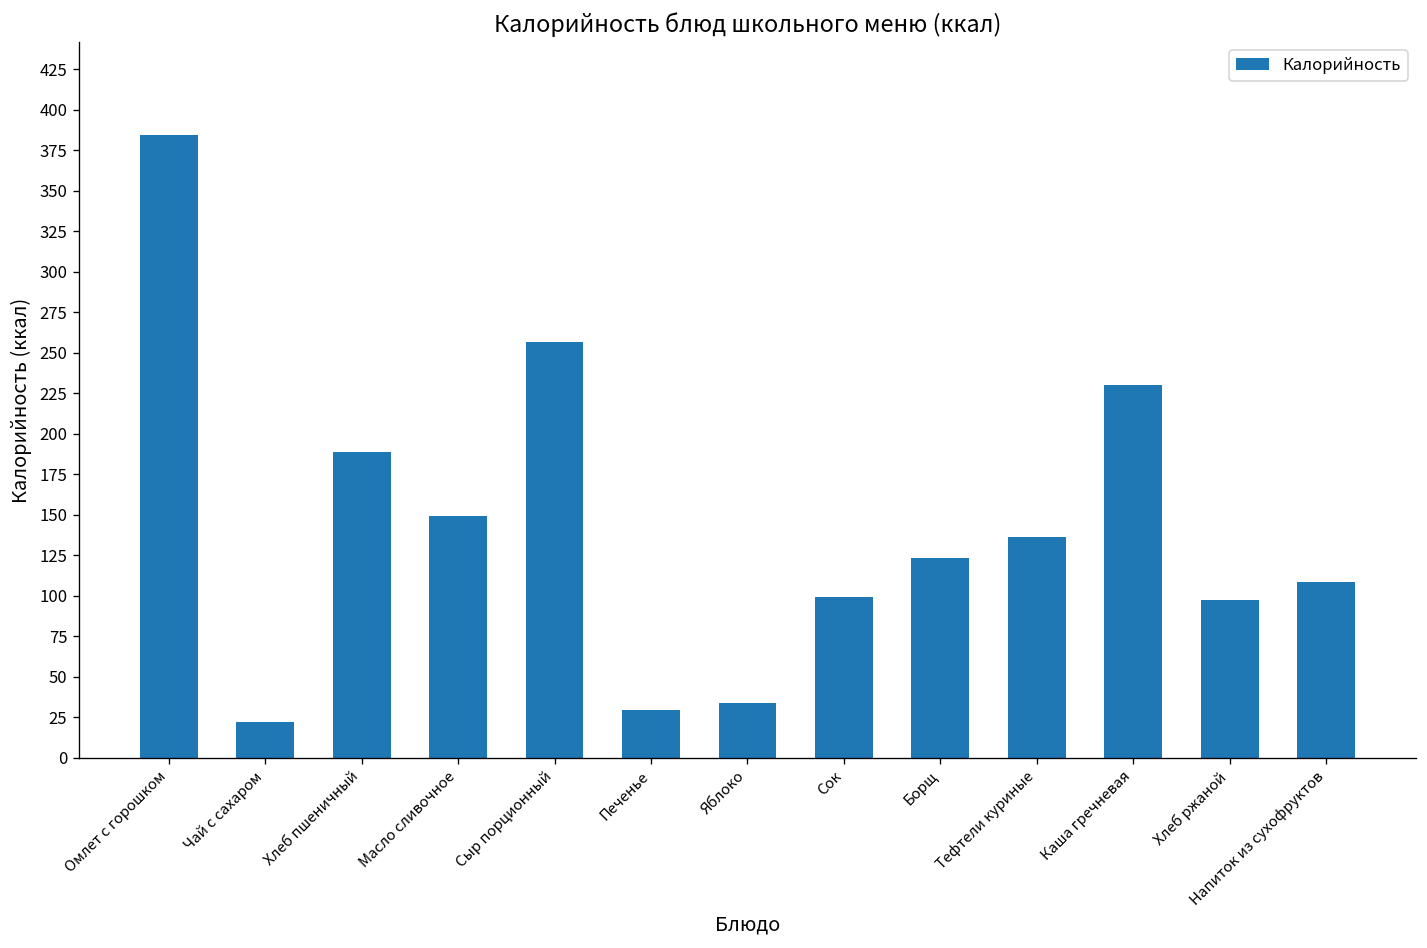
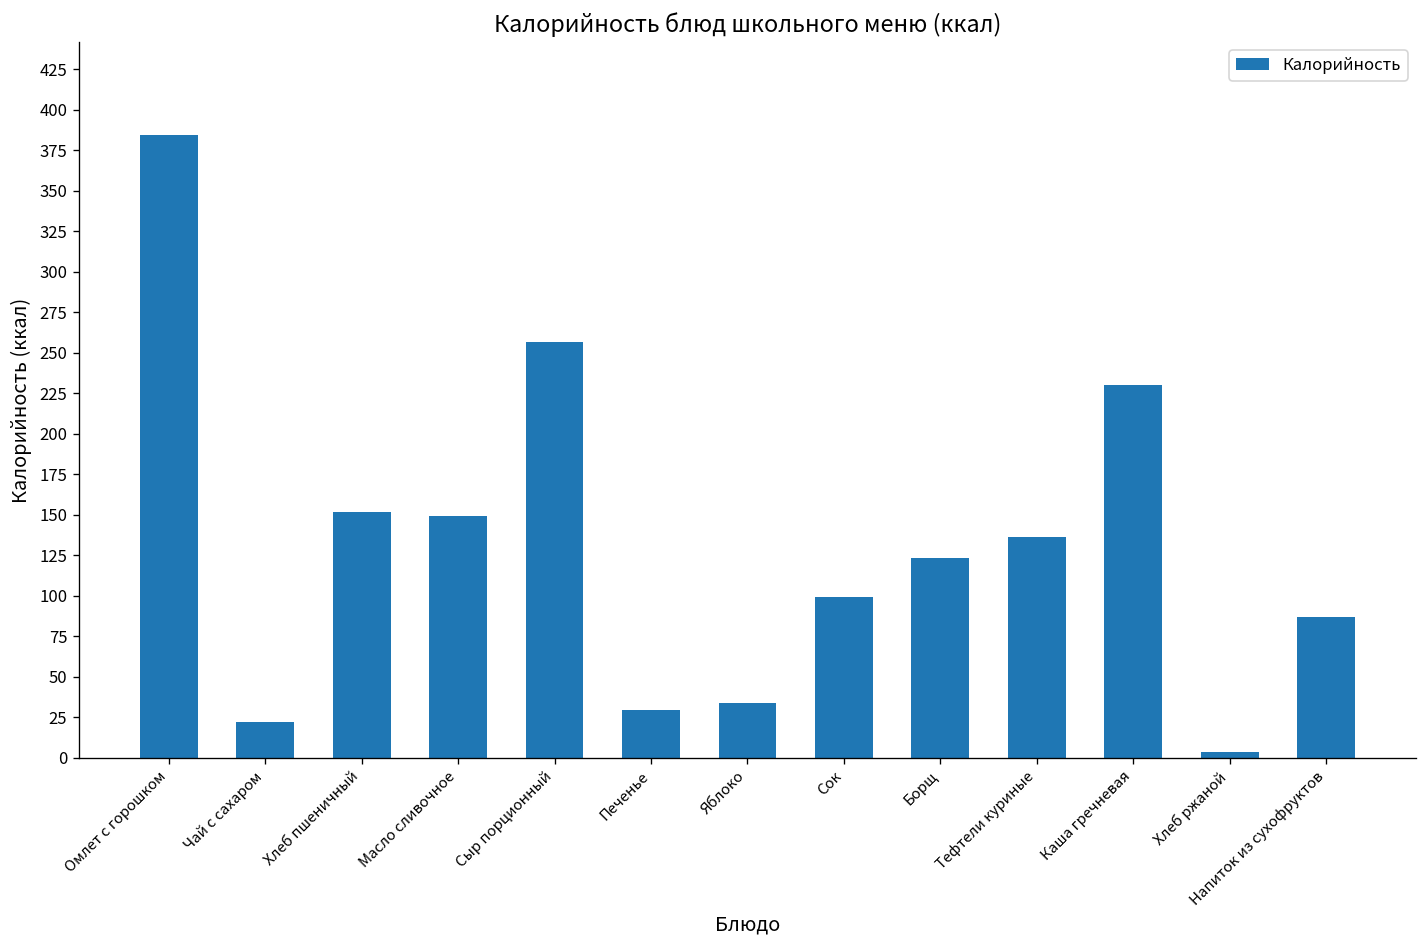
  {
    "Омлет с горошком": 384,
    "Чай с сахаром": 22,
-   "Хлеб пшеничный": 189,
+   "Хлеб пшеничный": 152,
    "Масло сливочное": 149,
    "Сыр порционный": 256,
    "Печенье": 29,
    "Яблоко": 34,
    "Сок": 99,
    "Борщ": 123,
    "Тефтели куриные": 136,
    "Каша гречневая": 230,
-   "Хлеб ржаной": 98,
-   "Напиток из сухофруктов": 109
+   "Хлеб ржаной": 3,
+   "Напиток из сухофруктов": 87
  }
